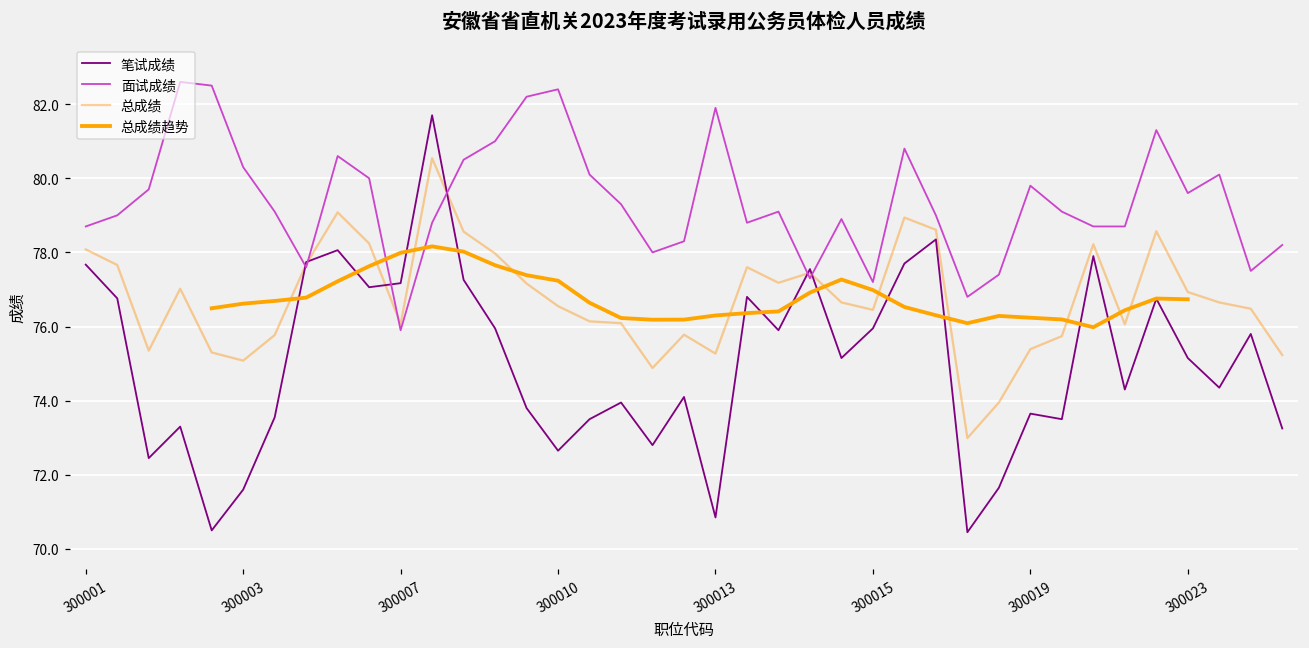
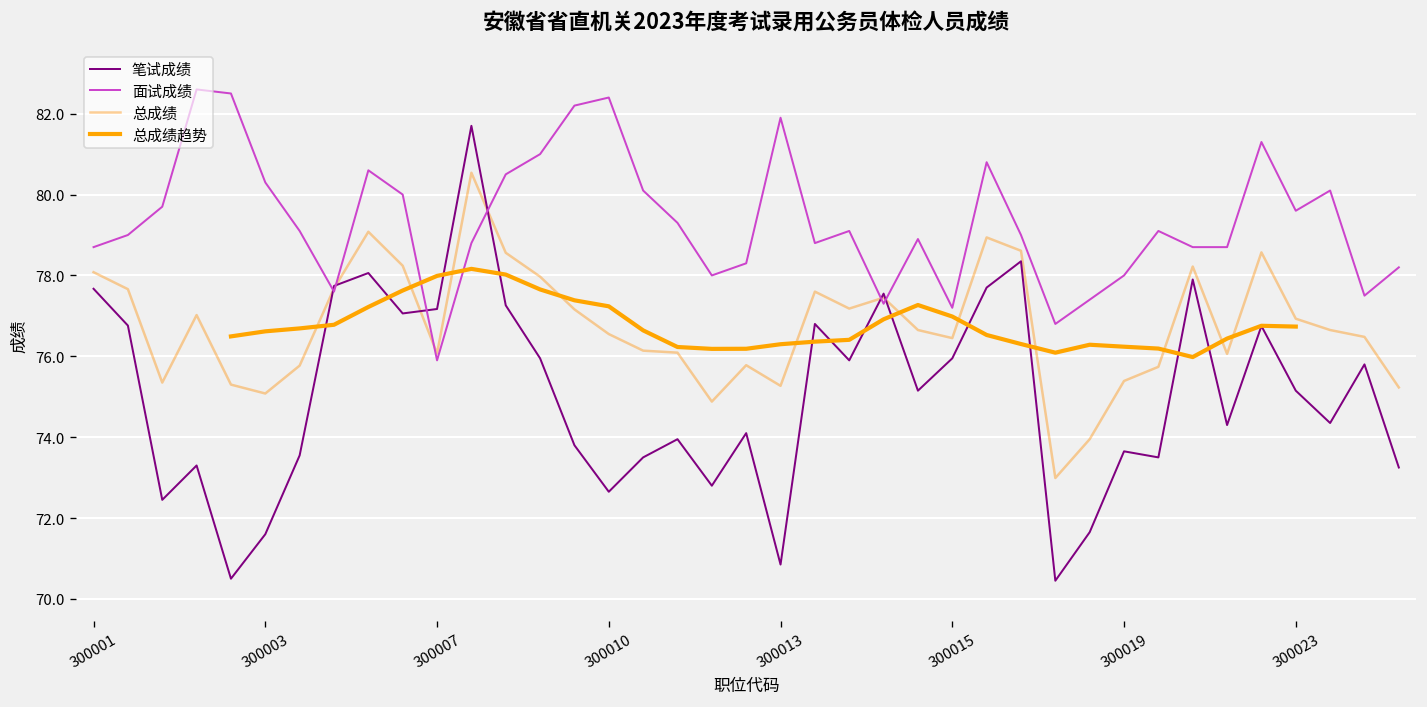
  {
    "笔试成绩": {
      "300007": 77.2,
      "300013": 70.9,
      "300019": 73.7
    },
    "面试成绩": {
      "300007": 75.9,
      "300013": 81.9,
-     "300019": 79.8
+     "300019": 78.0
    }
  }
